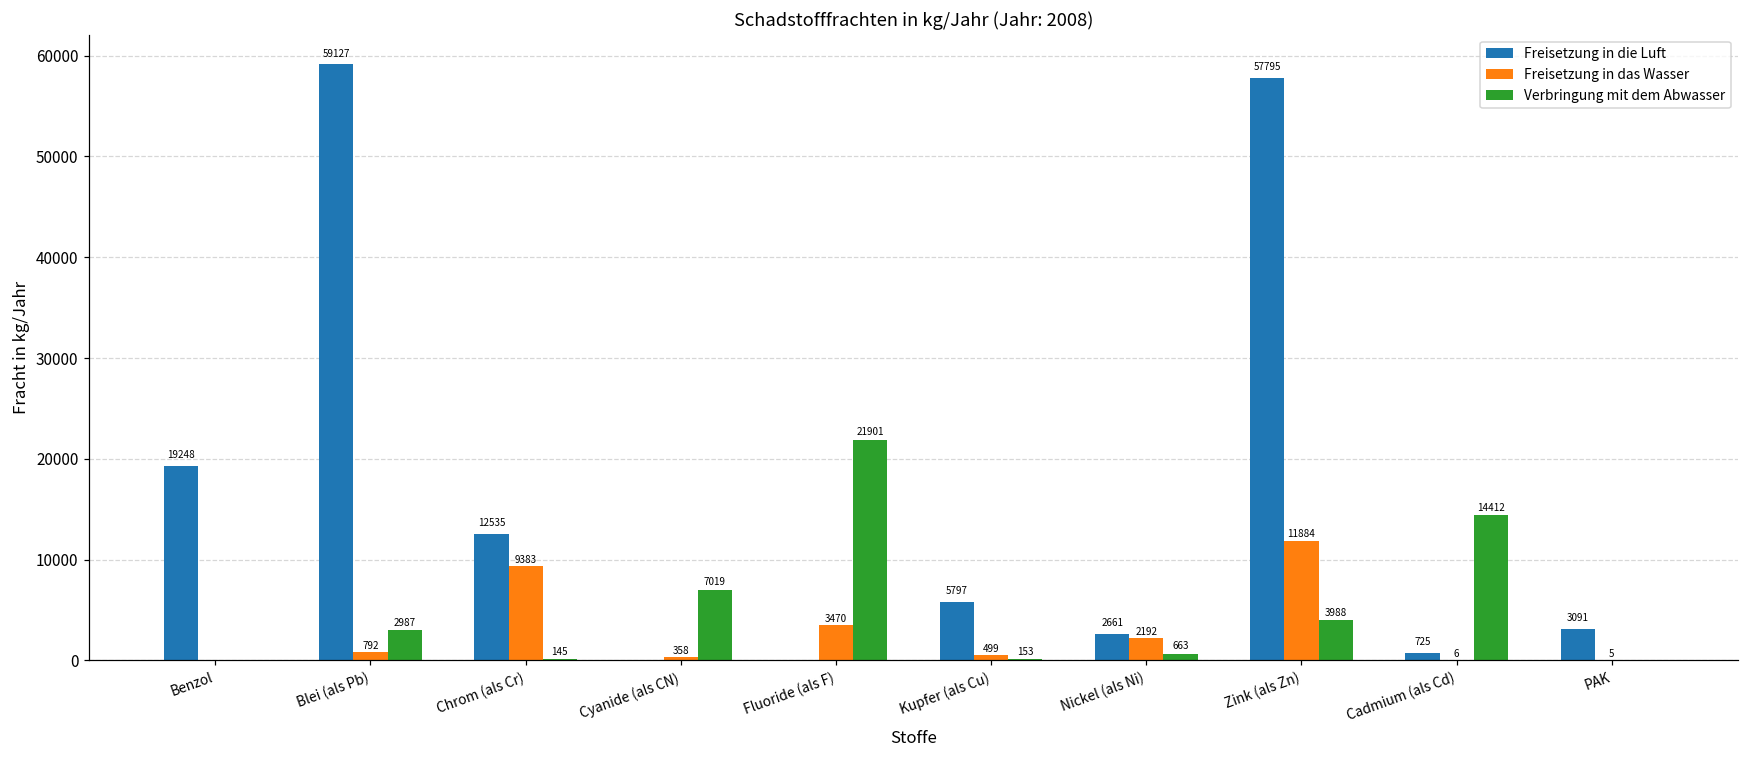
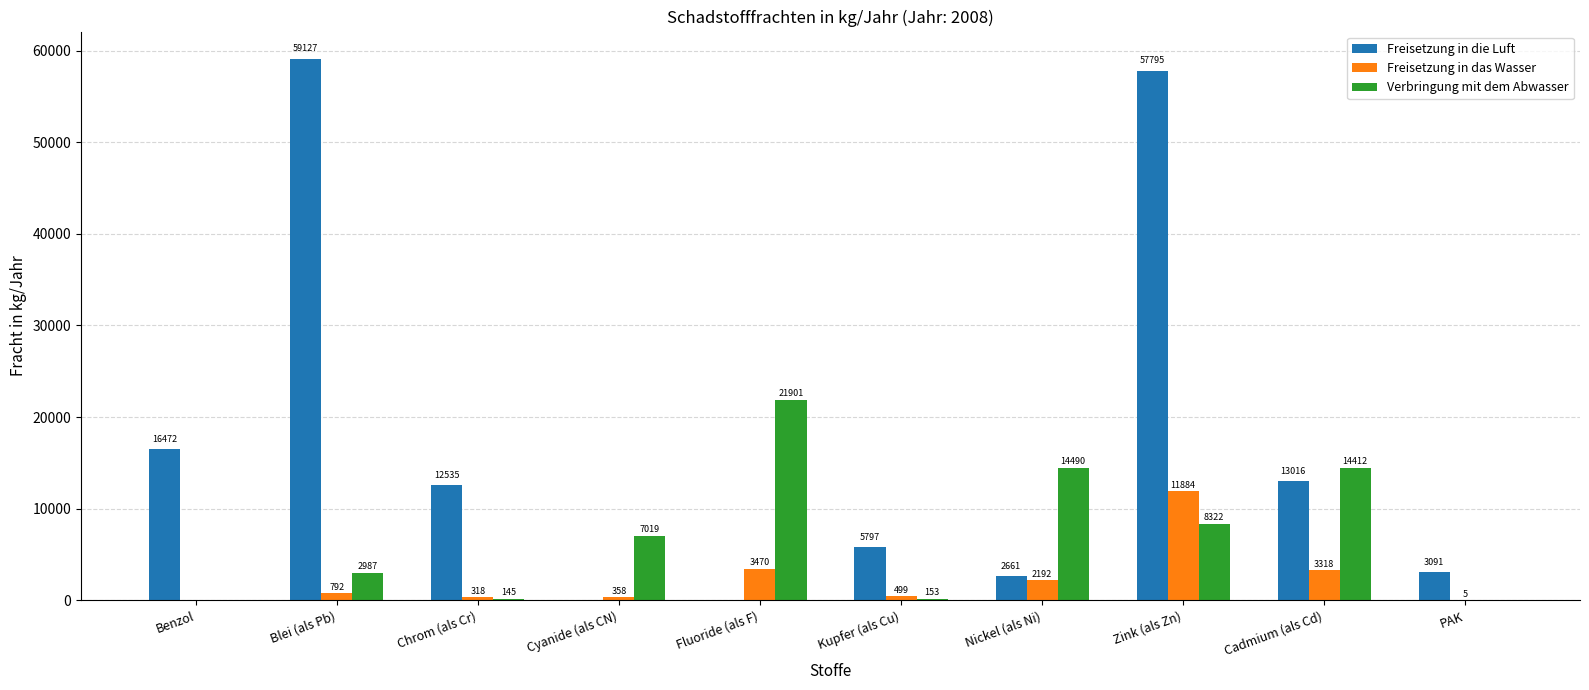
  {
    "Freisetzung in die Luft": {
-     "Benzol": 19248,
+     "Benzol": 16472,
      "Blei (als Pb)": 59127,
      "Chrom (als Cr)": 12535,
      "Kupfer (als Cu)": 5797,
      "Nickel (als Ni)": 2661,
      "Zink (als Zn)": 57795,
-     "Cadmium (als Cd)": 725,
+     "Cadmium (als Cd)": 13016,
      "PAK": 3091
    },
    "Freisetzung in das Wasser": {
      "Blei (als Pb)": 792,
-     "Chrom (als Cr)": 9383,
+     "Chrom (als Cr)": 318,
      "Cyanide (als CN)": 358,
      "Fluoride (als F)": 3470,
      "Kupfer (als Cu)": 499,
      "Nickel (als Ni)": 2192,
      "Zink (als Zn)": 11884,
-     "Cadmium (als Cd)": 6,
+     "Cadmium (als Cd)": 3318,
      "PAK": 5
    },
    "Verbringung mit dem Abwasser": {
      "Blei (als Pb)": 2987,
      "Chrom (als Cr)": 145,
      "Cyanide (als CN)": 7019,
      "Fluoride (als F)": 21901,
      "Kupfer (als Cu)": 153,
-     "Nickel (als Ni)": 663,
-     "Zink (als Zn)": 3988,
+     "Nickel (als Ni)": 14490,
+     "Zink (als Zn)": 8322,
      "Cadmium (als Cd)": 14412
    }
  }
